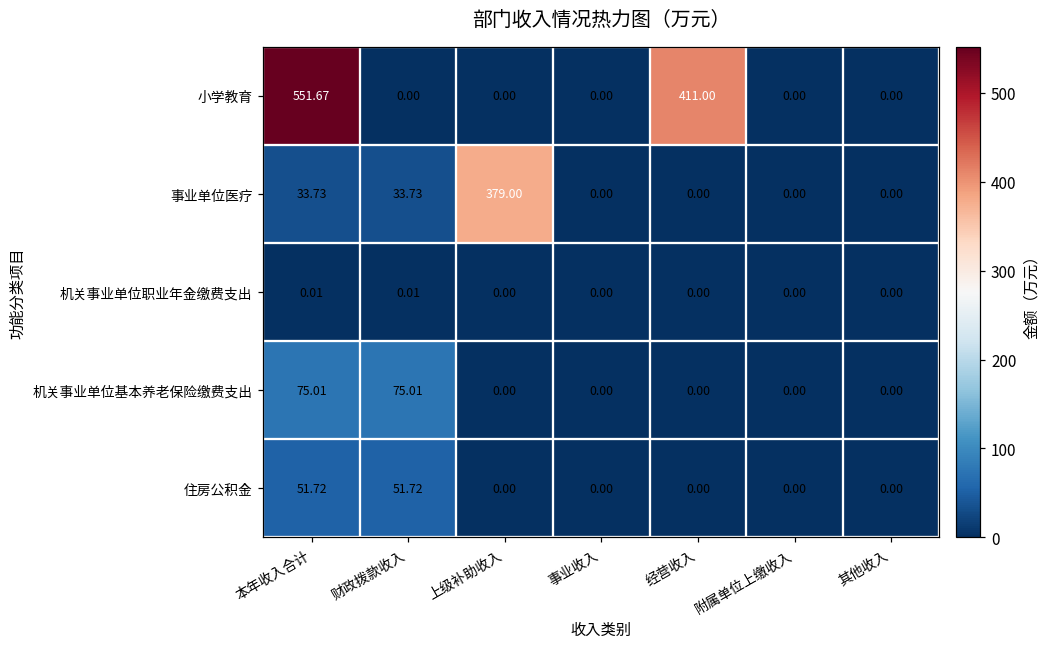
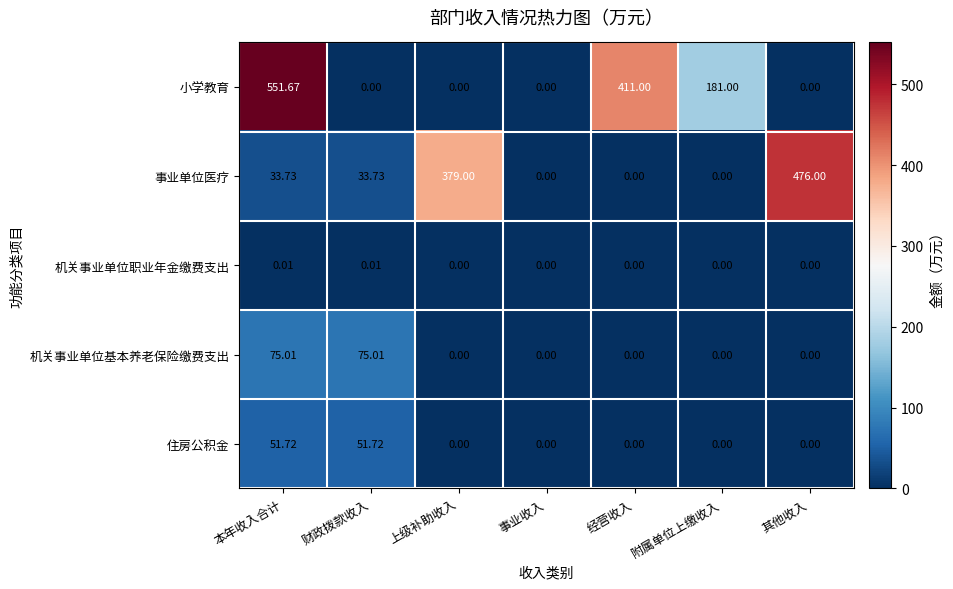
  {
    "小学教育": {
      "本年收入合计": 551.67,
      "财政拨款收入": 0.00,
      "上级补助收入": 0.00,
      "事业收入": 0.00,
      "经营收入": 411.00,
-     "附属单位上缴收入": 0.00,
+     "附属单位上缴收入": 181.00,
      "其他收入": 0.00
    },
    "事业单位医疗": {
      "本年收入合计": 33.73,
      "财政拨款收入": 33.73,
      "上级补助收入": 379.00,
      "事业收入": 0.00,
      "经营收入": 0.00,
      "附属单位上缴收入": 0.00,
-     "其他收入": 0.00
+     "其他收入": 476.00
    },
    "机关事业单位职业年金缴费支出": {
      "本年收入合计": 0.01,
      "财政拨款收入": 0.01,
      "上级补助收入": 0.00,
      "事业收入": 0.00,
      "经营收入": 0.00,
      "附属单位上缴收入": 0.00,
      "其他收入": 0.00
    },
    "机关事业单位基本养老保险缴费支出": {
      "本年收入合计": 75.01,
      "财政拨款收入": 75.01,
      "上级补助收入": 0.00,
      "事业收入": 0.00,
      "经营收入": 0.00,
      "附属单位上缴收入": 0.00,
      "其他收入": 0.00
    },
    "住房公积金": {
      "本年收入合计": 51.72,
      "财政拨款收入": 51.72,
      "上级补助收入": 0.00,
      "事业收入": 0.00,
      "经营收入": 0.00,
      "附属单位上缴收入": 0.00,
      "其他收入": 0.00
    }
  }
